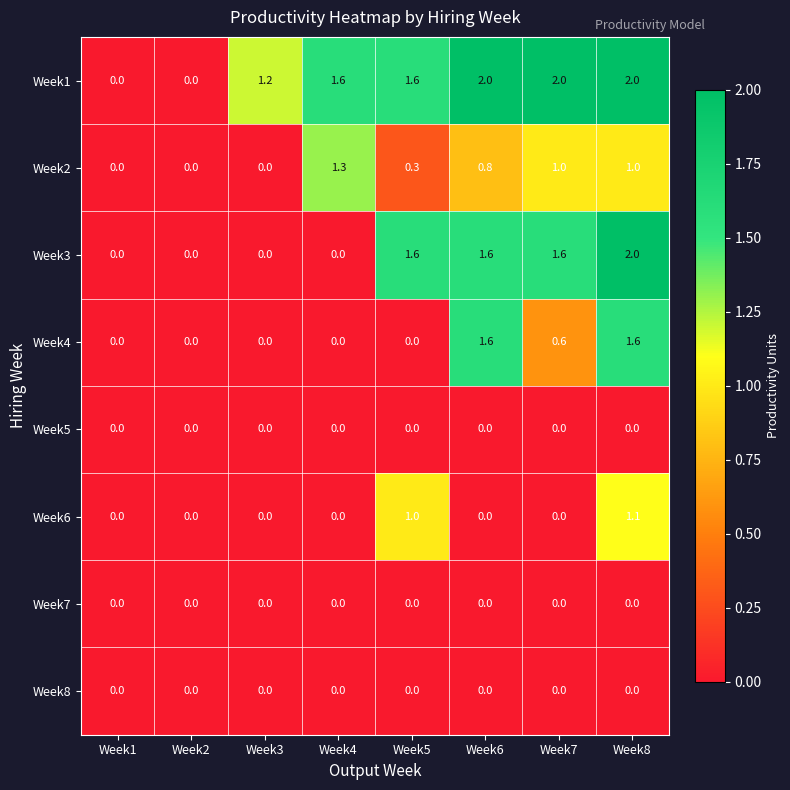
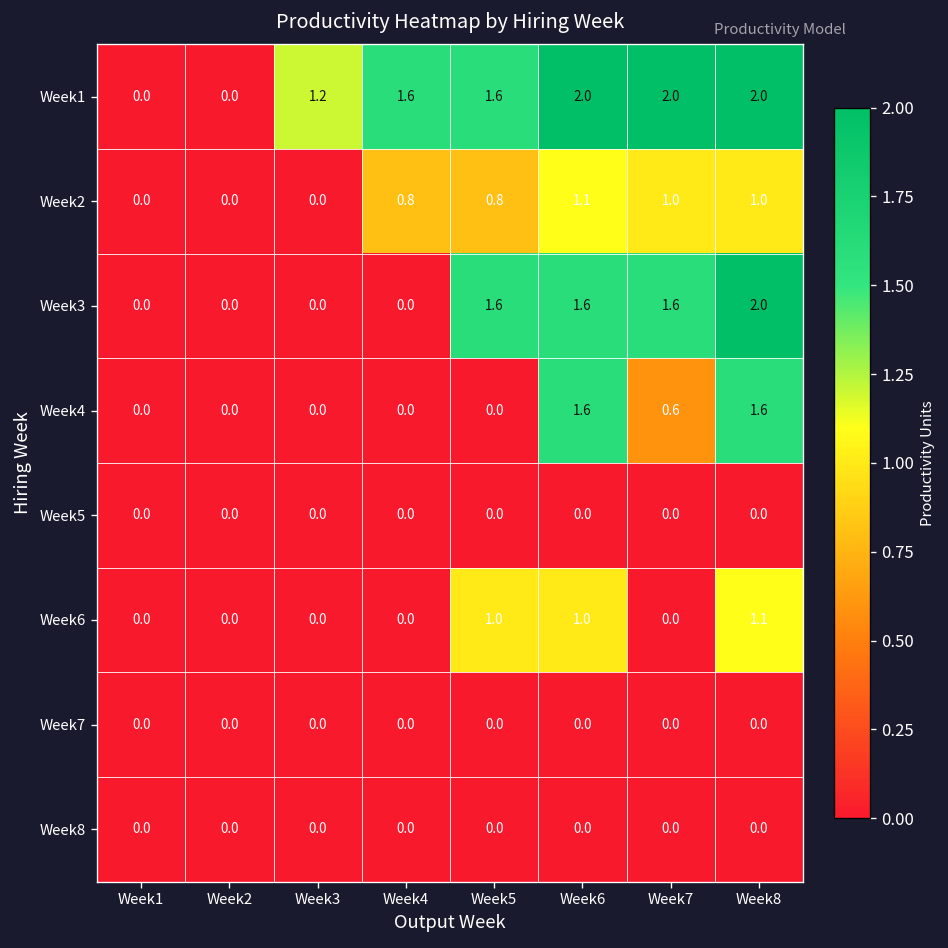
  {
    "Week1": {
      "Week1": 0.0,
      "Week2": 0.0,
      "Week3": 1.2,
      "Week4": 1.6,
      "Week5": 1.6,
      "Week6": 2.0,
      "Week7": 2.0,
      "Week8": 2.0
    },
    "Week2": {
      "Week1": 0.0,
      "Week2": 0.0,
      "Week3": 0.0,
-     "Week4": 1.3,
-     "Week5": 0.3,
-     "Week6": 0.8,
+     "Week4": 0.8,
+     "Week5": 0.8,
+     "Week6": 1.1,
      "Week7": 1.0,
      "Week8": 1.0
    },
    "Week3": {
      "Week1": 0.0,
      "Week2": 0.0,
      "Week3": 0.0,
      "Week4": 0.0,
      "Week5": 1.6,
      "Week6": 1.6,
      "Week7": 1.6,
      "Week8": 2.0
    },
    "Week4": {
      "Week1": 0.0,
      "Week2": 0.0,
      "Week3": 0.0,
      "Week4": 0.0,
      "Week5": 0.0,
      "Week6": 1.6,
      "Week7": 0.6,
      "Week8": 1.6
    },
    "Week5": {
      "Week1": 0.0,
      "Week2": 0.0,
      "Week3": 0.0,
      "Week4": 0.0,
      "Week5": 0.0,
      "Week6": 0.0,
      "Week7": 0.0,
      "Week8": 0.0
    },
    "Week6": {
      "Week1": 0.0,
      "Week2": 0.0,
      "Week3": 0.0,
      "Week4": 0.0,
      "Week5": 1.0,
-     "Week6": 0.0,
+     "Week6": 1.0,
      "Week7": 0.0,
      "Week8": 1.1
    },
    "Week7": {
      "Week1": 0.0,
      "Week2": 0.0,
      "Week3": 0.0,
      "Week4": 0.0,
      "Week5": 0.0,
      "Week6": 0.0,
      "Week7": 0.0,
      "Week8": 0.0
    },
    "Week8": {
      "Week1": 0.0,
      "Week2": 0.0,
      "Week3": 0.0,
      "Week4": 0.0,
      "Week5": 0.0,
      "Week6": 0.0,
      "Week7": 0.0,
      "Week8": 0.0
    }
  }
